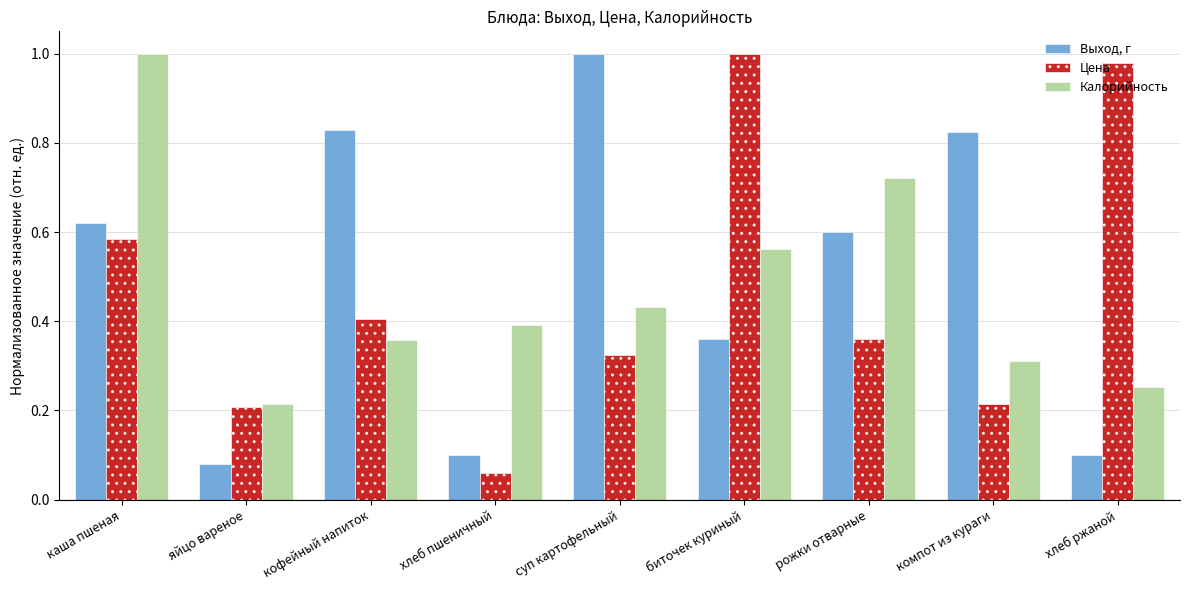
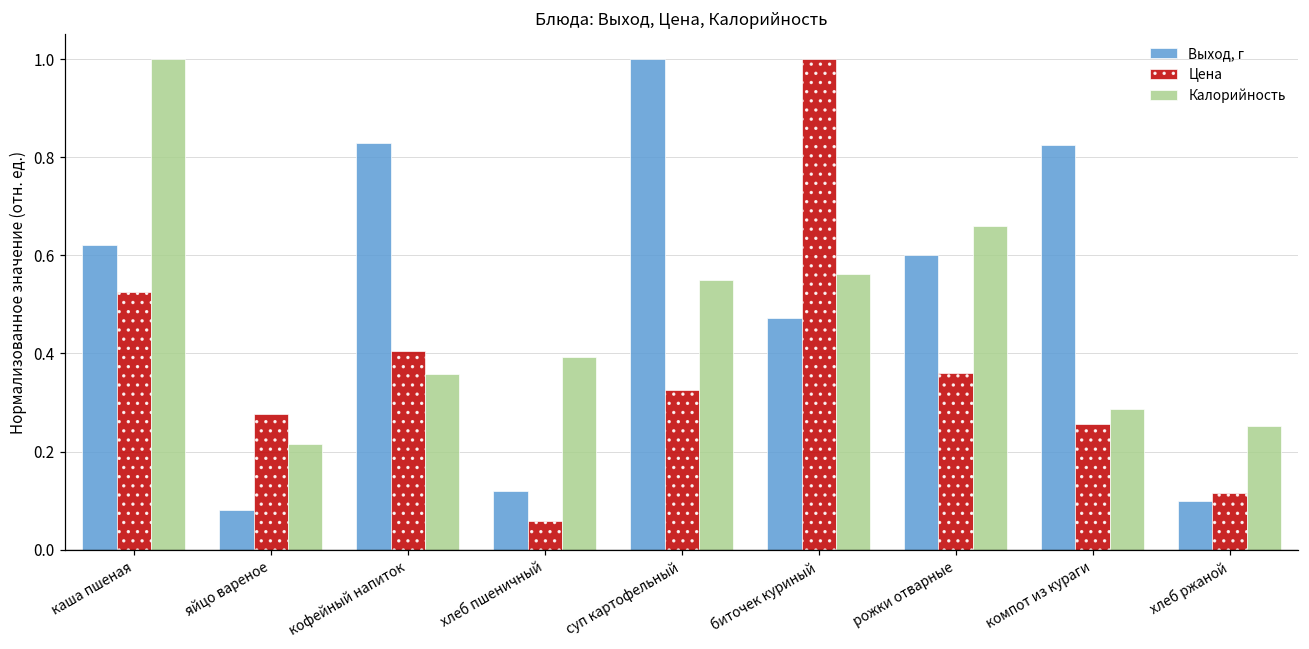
  {
    "Выход, г": {
      "каша пшеная": 0.62,
      "яйцо вареное": 0.08,
      "кофейный напиток": 0.83,
-     "хлеб пшеничный": 0.10,
+     "хлеб пшеничный": 0.12,
      "суп картофельный": 1.00,
-     "биточек куриный": 0.36,
+     "биточек куриный": 0.47,
      "рожки отварные": 0.60,
      "компот из кураги": 0.82,
      "хлеб ржаной": 0.10
    },
    "Цена": {
-     "каша пшеная": 0.58,
-     "яйцо вареное": 0.21,
+     "каша пшеная": 0.52,
+     "яйцо вареное": 0.28,
      "кофейный напиток": 0.41,
      "хлеб пшеничный": 0.06,
      "суп картофельный": 0.32,
      "биточек куриный": 1.00,
      "рожки отварные": 0.36,
-     "компот из кураги": 0.21,
-     "хлеб ржаной": 0.98
+     "компот из кураги": 0.26,
+     "хлеб ржаной": 0.12
    },
    "Калорийность": {
      "каша пшеная": 1.00,
      "яйцо вареное": 0.22,
      "кофейный напиток": 0.36,
      "хлеб пшеничный": 0.39,
-     "суп картофельный": 0.43,
+     "суп картофельный": 0.55,
      "биточек куриный": 0.56,
-     "рожки отварные": 0.72,
-     "компот из кураги": 0.31,
+     "рожки отварные": 0.66,
+     "компот из кураги": 0.29,
      "хлеб ржаной": 0.25
    }
  }
